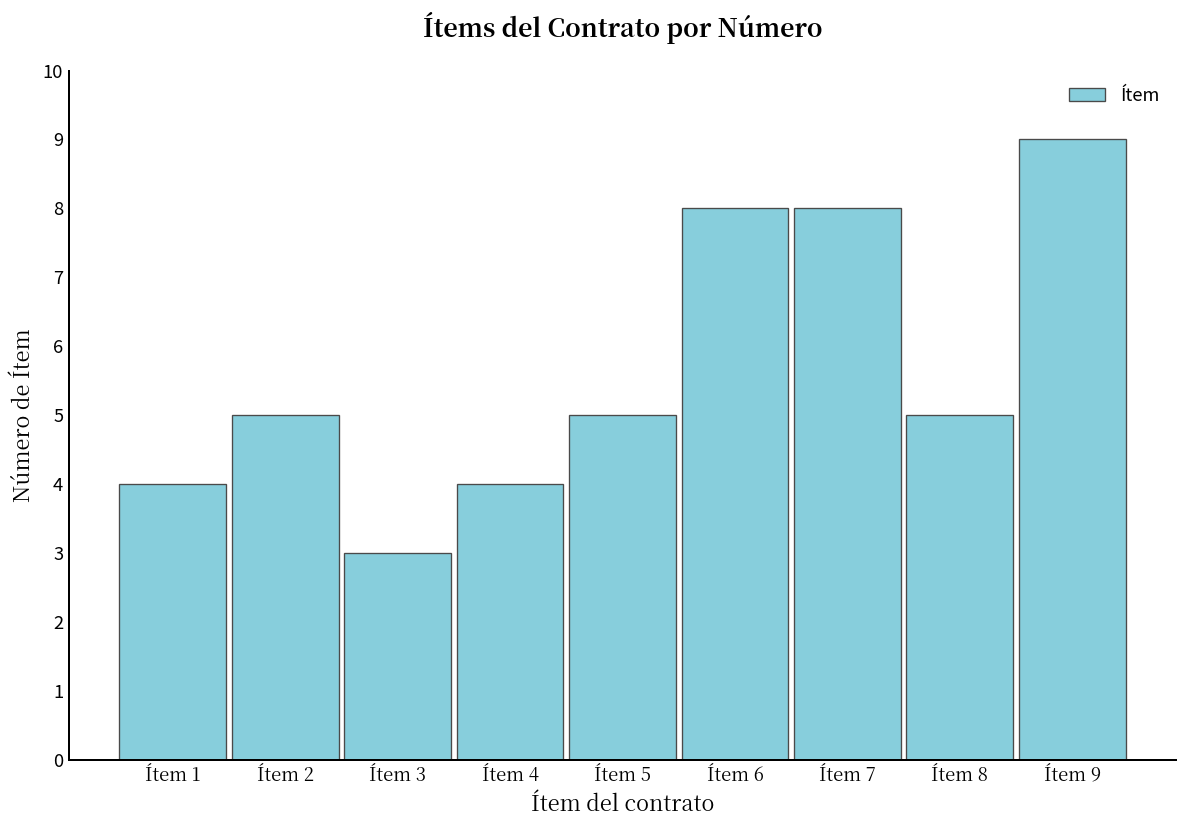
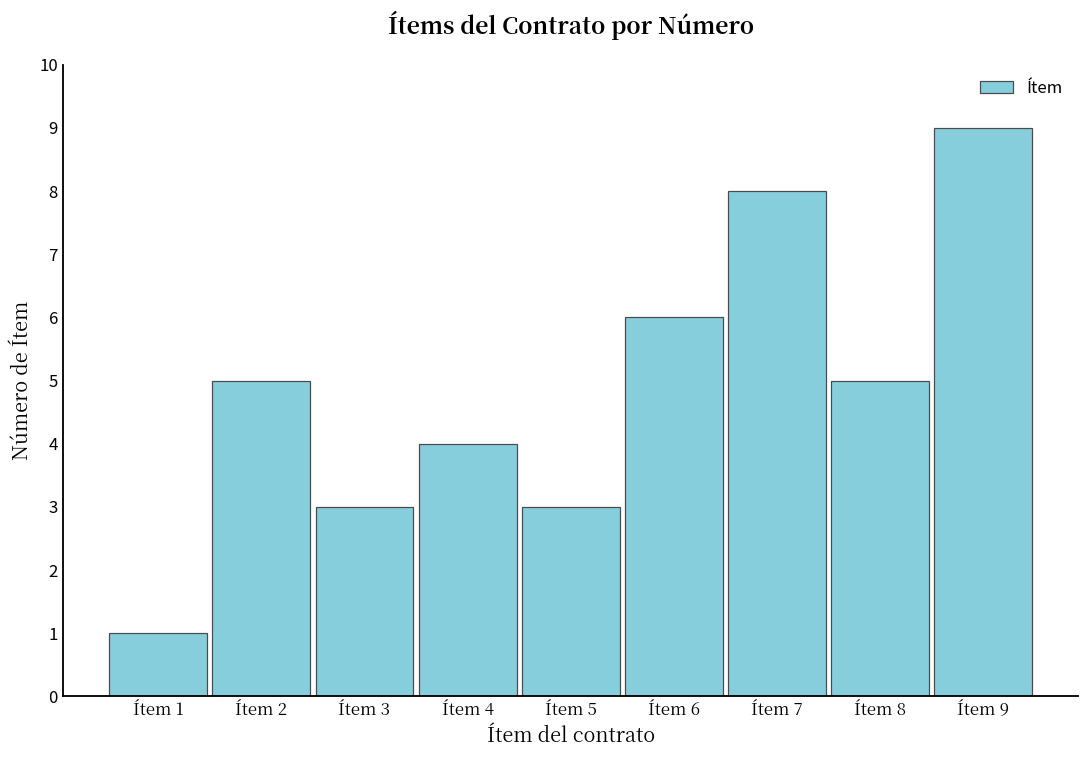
  {
-   "Ítem 1": 4,
+   "Ítem 1": 1,
    "Ítem 2": 5,
    "Ítem 3": 3,
    "Ítem 4": 4,
-   "Ítem 5": 5,
-   "Ítem 6": 8,
+   "Ítem 5": 3,
+   "Ítem 6": 6,
    "Ítem 7": 8,
    "Ítem 8": 5,
    "Ítem 9": 9
  }
